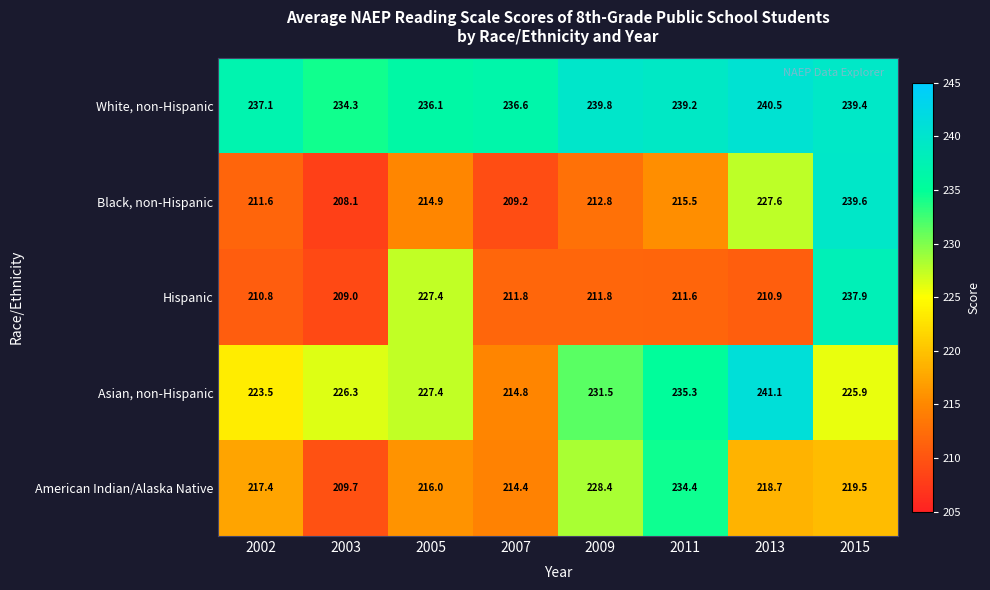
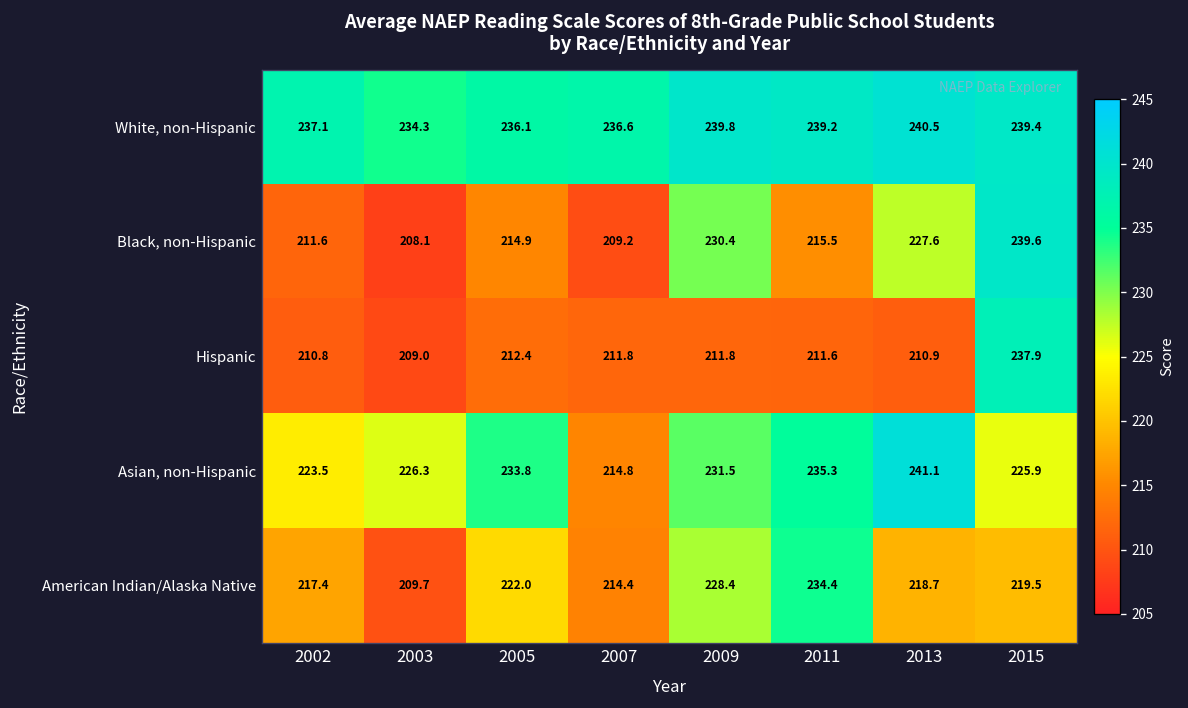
  {
    "White, non-Hispanic": {
      "2002": 237.1,
      "2003": 234.3,
      "2005": 236.1,
      "2007": 236.6,
      "2009": 239.8,
      "2011": 239.2,
      "2013": 240.5
    },
    "Black, non-Hispanic": {
      "2002": 211.6,
      "2003": 208.1,
      "2005": 214.9,
      "2007": 209.2,
-     "2009": 212.8,
+     "2009": 230.4,
      "2011": 215.5,
      "2013": 227.6,
      "2015": 239.6
    },
    "Hispanic": {
      "2002": 210.8,
      "2003": 209.0,
-     "2005": 227.4,
+     "2005": 212.4,
      "2007": 211.8,
      "2009": 211.8,
      "2011": 211.6,
      "2013": 210.9,
      "2015": 237.9
    },
    "Asian, non-Hispanic": {
      "2002": 223.5,
      "2003": 226.3,
-     "2005": 227.4,
+     "2005": 233.8,
      "2007": 214.8,
      "2009": 231.5,
      "2011": 235.3,
      "2013": 241.1,
      "2015": 225.9
    },
    "American Indian/Alaska Native": {
      "2002": 217.4,
      "2003": 209.7,
-     "2005": 216.0,
+     "2005": 222.0,
      "2007": 214.4,
      "2009": 228.4,
      "2011": 234.4,
      "2013": 218.7,
      "2015": 219.5
    }
  }
